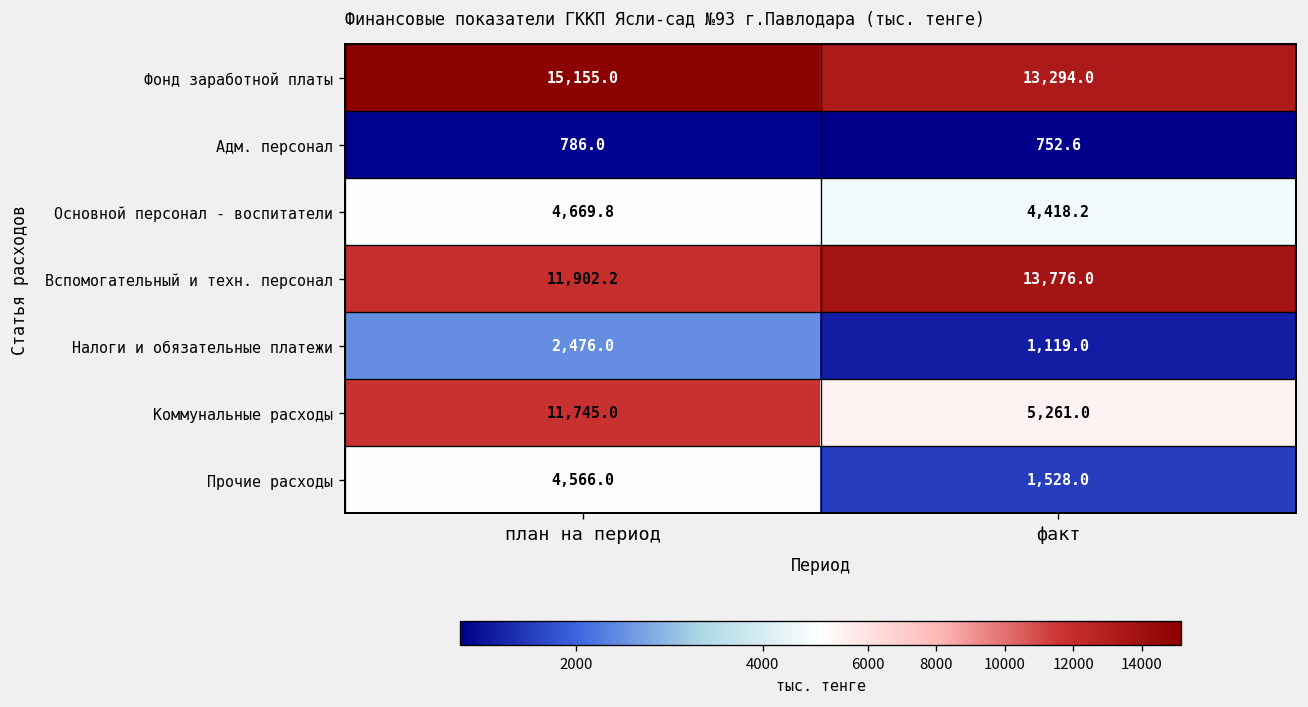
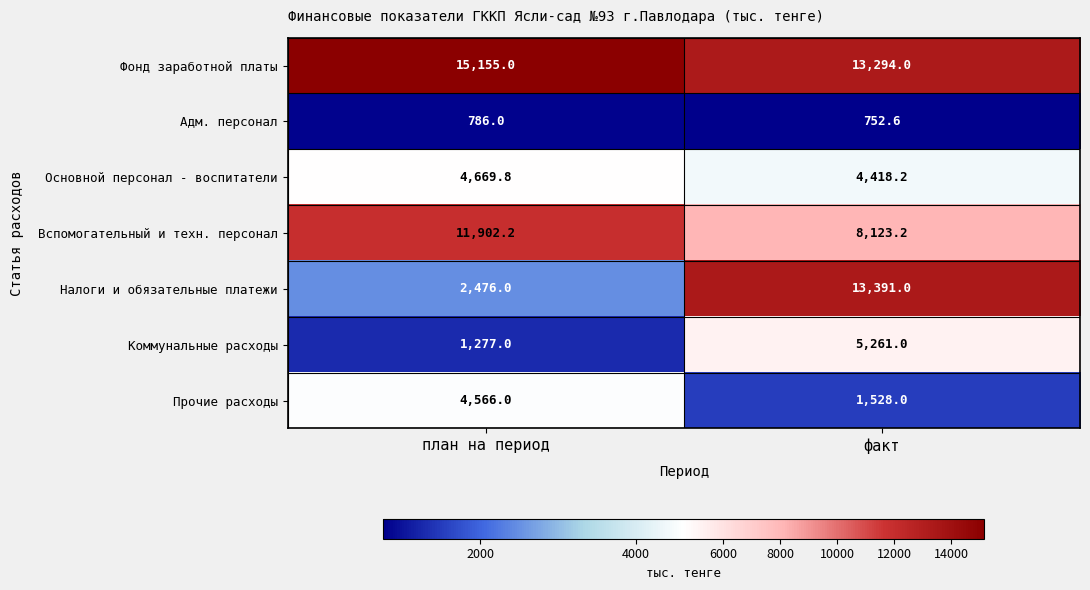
  {
    "Фонд заработной платы": {
      "план на период": "15,155.0",
      "факт": "13,294.0"
    },
    "Адм. персонал": {
      "план на период": "786.0",
      "факт": "752.6"
    },
    "Основной персонал - воспитатели": {
      "план на период": "4,669.8",
      "факт": "4,418.2"
    },
    "Вспомогательный и техн. персонал": {
      "план на период": "11,902.2",
-     "факт": "13,776.0"
+     "факт": "8,123.2"
    },
    "Налоги и обязательные платежи": {
      "план на период": "2,476.0",
-     "факт": "1,119.0"
+     "факт": "13,391.0"
    },
    "Коммунальные расходы": {
-     "план на период": "11,745.0",
+     "план на период": "1,277.0",
      "факт": "5,261.0"
    },
    "Прочие расходы": {
      "план на период": "4,566.0",
      "факт": "1,528.0"
    }
  }
